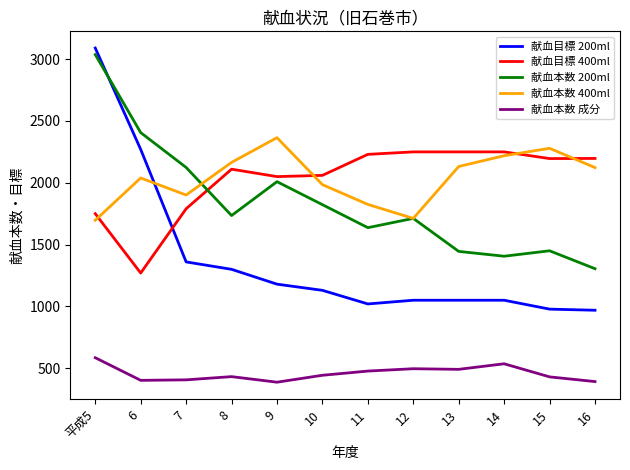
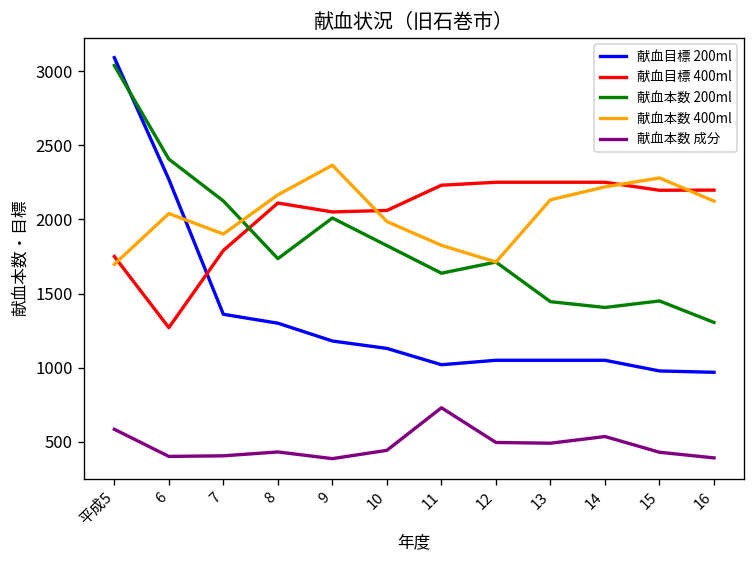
  {
    "献血目標 200ml": {
      "平成5": 3090,
      "6": 2270,
      "7": 1360,
      "8": 1300,
      "9": 1180,
      "10": 1130,
      "11": 1020,
      "12": 1050,
      "13": 1050,
      "14": 1050,
      "15": 980,
      "16": 970
    },
    "献血目標 400ml": {
      "平成5": 1750,
      "6": 1270,
      "7": 1790,
      "8": 2110,
      "9": 2050,
      "10": 2060,
      "11": 2230,
      "12": 2250,
      "13": 2250,
      "14": 2250,
      "15": 2200,
      "16": 2200
    },
    "献血本数 200ml": {
      "平成5": 3040,
      "6": 2410,
      "7": 2120,
      "8": 1740,
      "9": 2010,
      "10": 1820,
      "11": 1640,
      "13": 1450,
      "14": 1410,
      "15": 1450,
      "16": 1310
    },
    "献血本数 400ml": {
      "平成5": 1700,
      "6": 2040,
      "7": 1900,
      "8": 2170,
      "9": 2370,
      "10": 1990,
      "11": 1830,
      "13": 2130,
      "14": 2220,
      "15": 2280,
      "16": 2120
    },
    "献血本数 成分": {
      "平成5": 590,
      "6": 400,
      "7": 410,
      "8": 430,
      "9": 390,
      "10": 440,
-     "11": 480,
+     "11": 730,
      "12": 500,
      "13": 490,
      "14": 540,
      "15": 430,
      "16": 390
    }
  }
